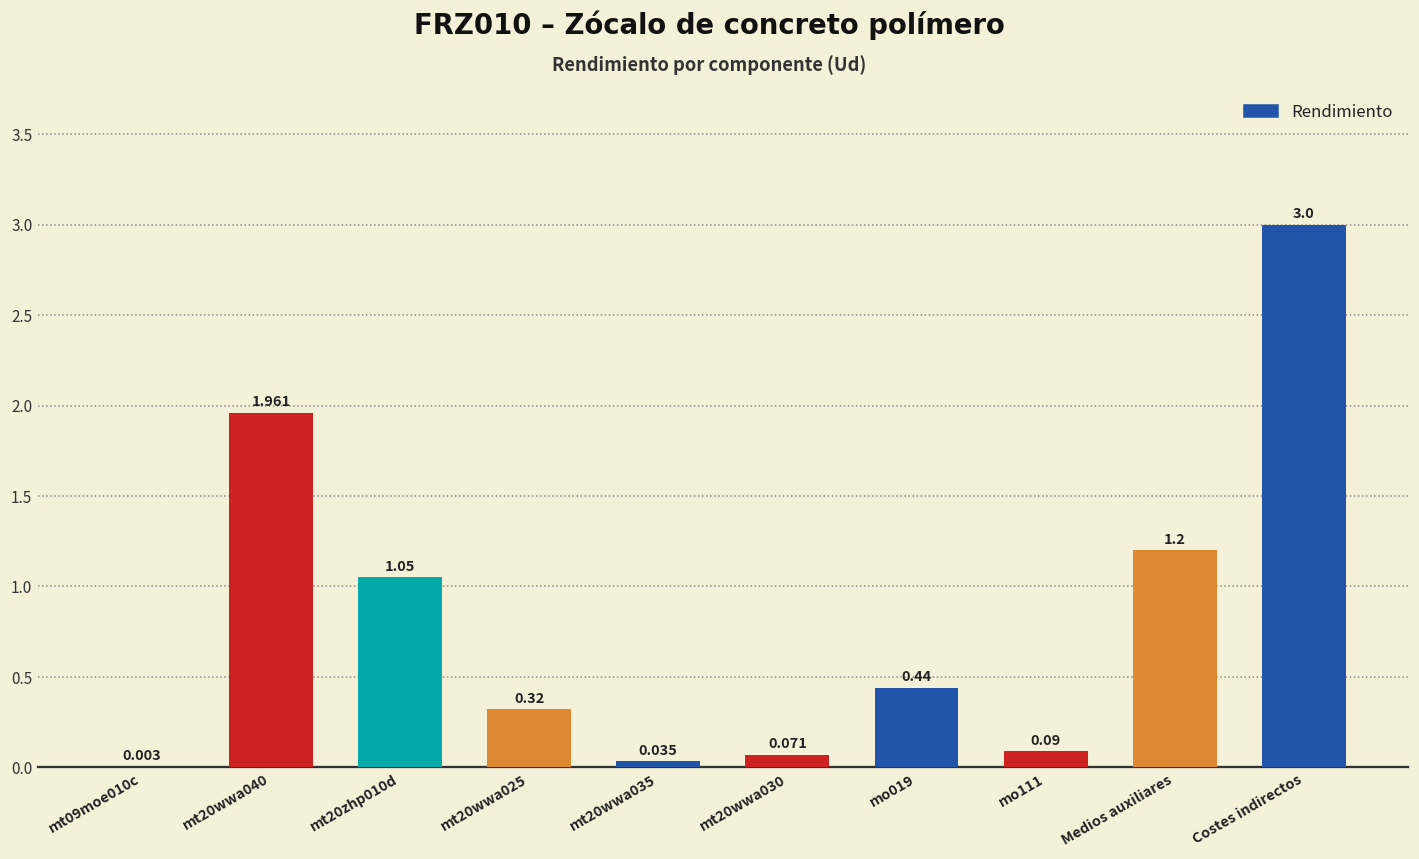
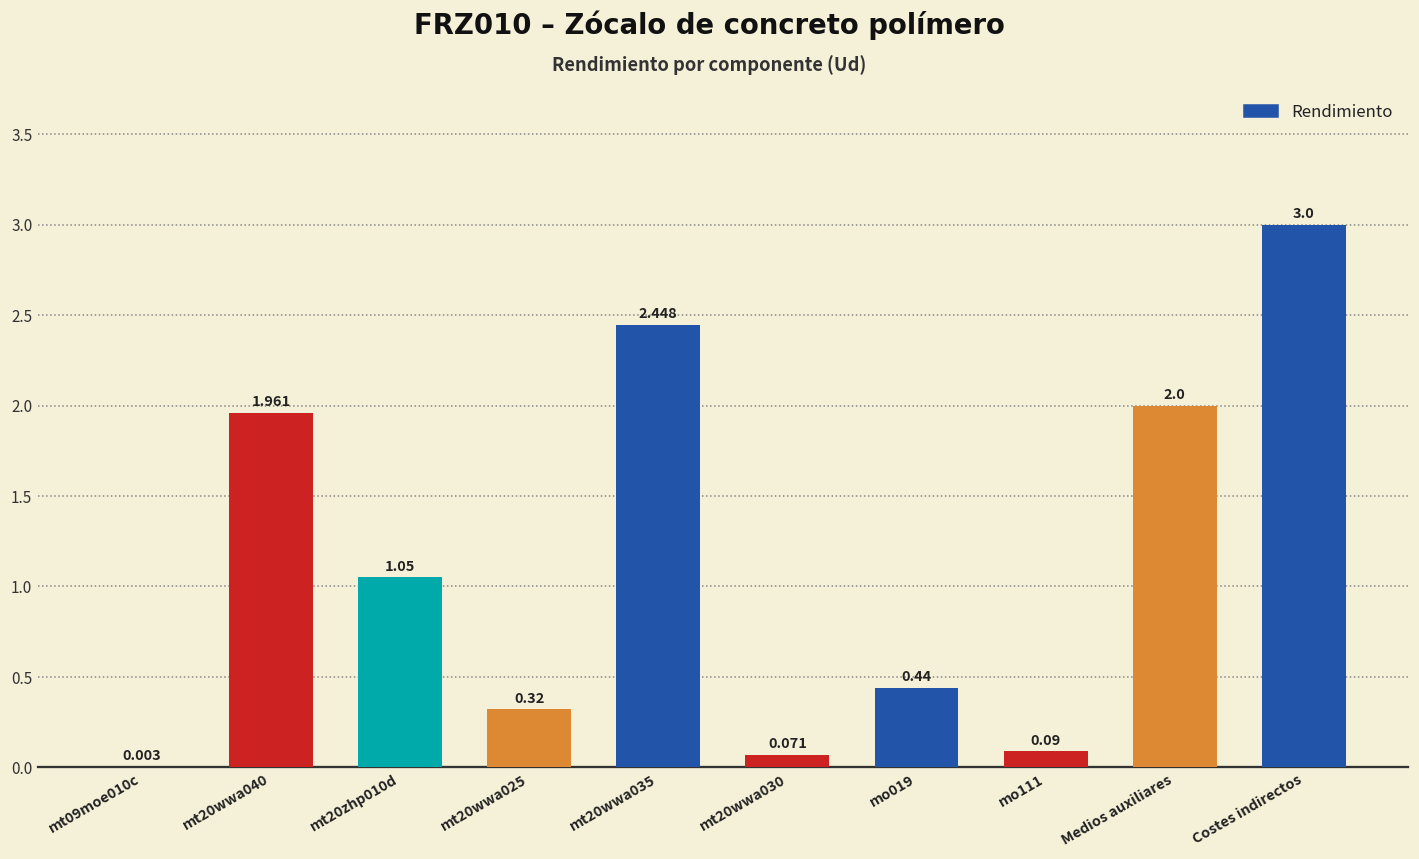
  {
    "mt09moe010c": 0.003,
    "mt20wwa040": 1.961,
    "mt20zhp010d": 1.05,
    "mt20wwa025": 0.32,
-   "mt20wwa035": 0.035,
+   "mt20wwa035": 2.448,
    "mt20wwa030": 0.071,
    "mo019": 0.44,
    "mo111": 0.09,
-   "Medios auxiliares": 1.2,
+   "Medios auxiliares": 2.0,
    "Costes indirectos": 3.0
  }
